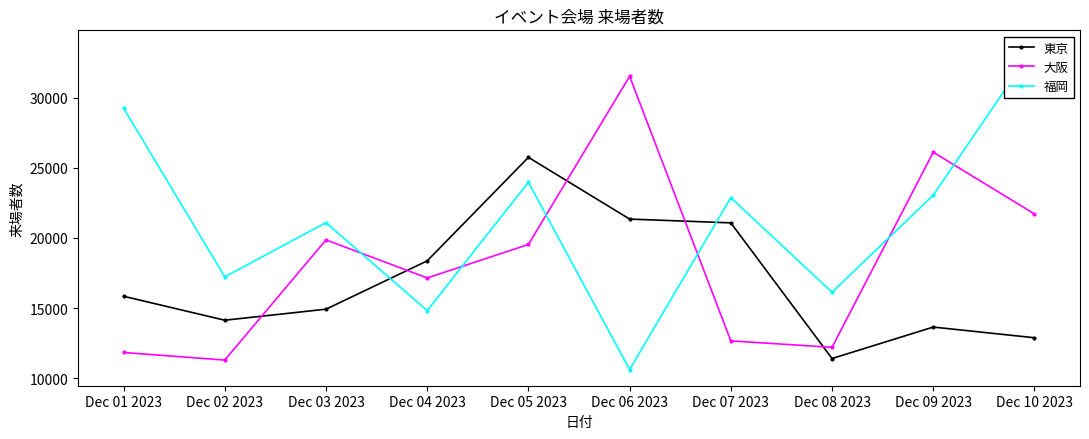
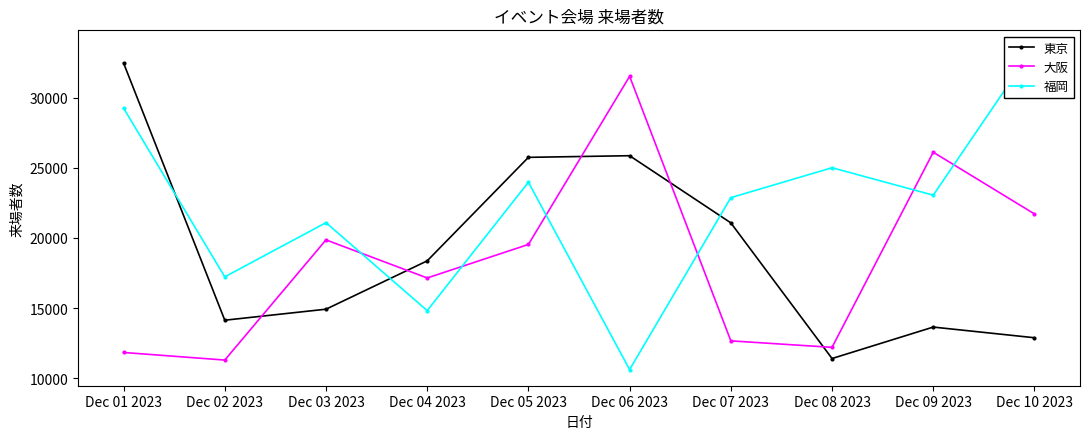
  {
    "東京": {
-     "Dec 01 2023": 15800,
+     "Dec 01 2023": 32500,
      "Dec 02 2023": 14100,
      "Dec 03 2023": 14900,
      "Dec 04 2023": 18400,
      "Dec 05 2023": 25700,
-     "Dec 06 2023": 21300,
+     "Dec 06 2023": 25900,
      "Dec 07 2023": 21100,
      "Dec 08 2023": 11400,
      "Dec 09 2023": 13600,
      "Dec 10 2023": 12900
    },
    "大阪": {
      "Dec 01 2023": 11800,
      "Dec 02 2023": 11300,
      "Dec 03 2023": 19900,
      "Dec 04 2023": 17100,
      "Dec 05 2023": 19500,
      "Dec 06 2023": 31500,
      "Dec 07 2023": 12700,
      "Dec 08 2023": 12200,
      "Dec 09 2023": 26100,
      "Dec 10 2023": 21700
    },
    "福岡": {
      "Dec 01 2023": 29200,
      "Dec 02 2023": 17200,
      "Dec 03 2023": 21100,
      "Dec 04 2023": 14800,
      "Dec 05 2023": 24000,
      "Dec 06 2023": 10600,
      "Dec 07 2023": 22900,
-     "Dec 08 2023": 16100,
+     "Dec 08 2023": 25000,
      "Dec 09 2023": 23000
    }
  }
